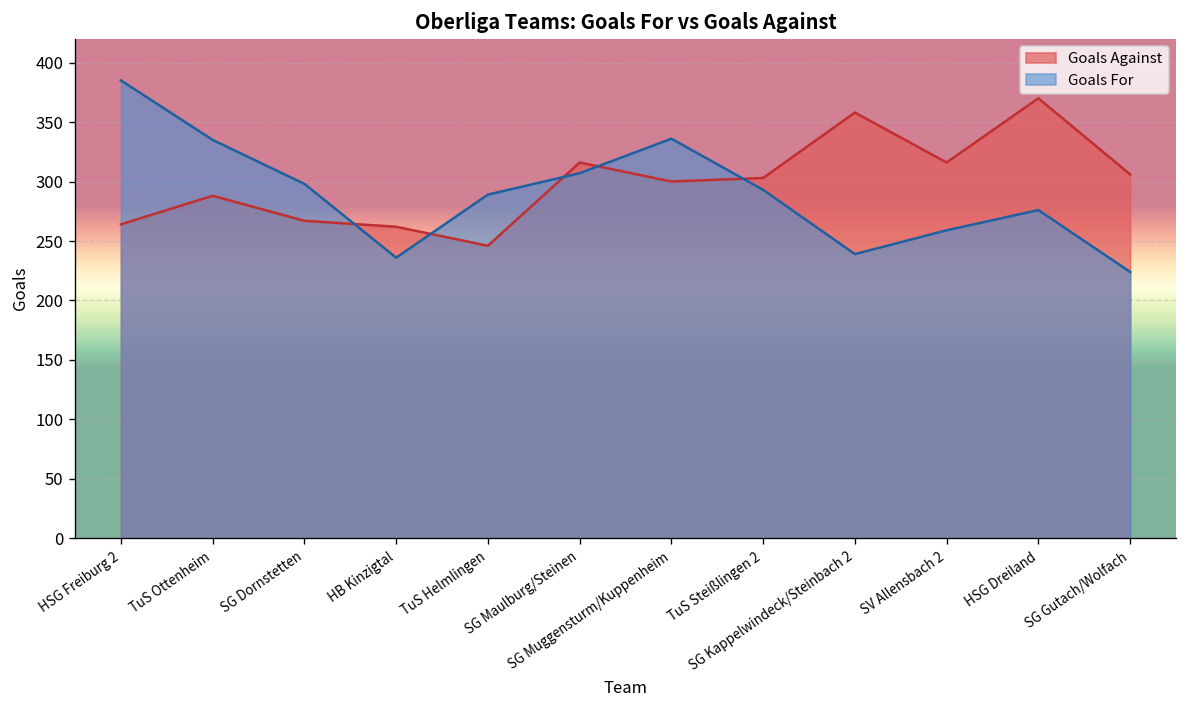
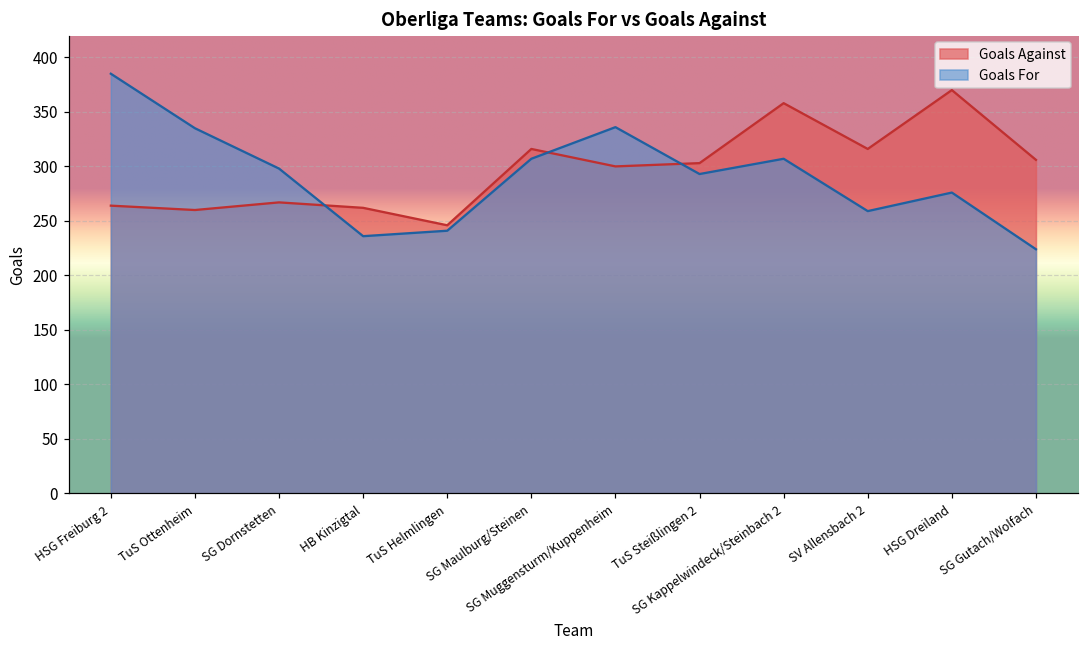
  {
    "Goals Against": {
      "HSG Freiburg 2": 260,
-     "TuS Ottenheim": 290,
+     "TuS Ottenheim": 260,
      "SG Dornstetten": 270,
      "HB Kinzigtal": 260,
      "TuS Helmlingen": 250,
      "SG Maulburg/Steinen": 320,
      "SG Muggensturm/Kuppenheim": 300,
      "TuS Steißlingen 2": 300,
      "SG Kappelwindeck/Steinbach 2": 360,
      "SV Allensbach 2": 320,
      "HSG Dreiland": 370,
      "SG Gutach/Wolfach": 310
    },
    "Goals For": {
      "HSG Freiburg 2": 390,
      "TuS Ottenheim": 340,
      "SG Dornstetten": 300,
      "HB Kinzigtal": 240,
-     "TuS Helmlingen": 290,
+     "TuS Helmlingen": 240,
      "SG Maulburg/Steinen": 310,
      "SG Muggensturm/Kuppenheim": 340,
      "TuS Steißlingen 2": 290,
-     "SG Kappelwindeck/Steinbach 2": 240,
+     "SG Kappelwindeck/Steinbach 2": 310,
      "SV Allensbach 2": 260,
      "HSG Dreiland": 280,
      "SG Gutach/Wolfach": 220
    }
  }
